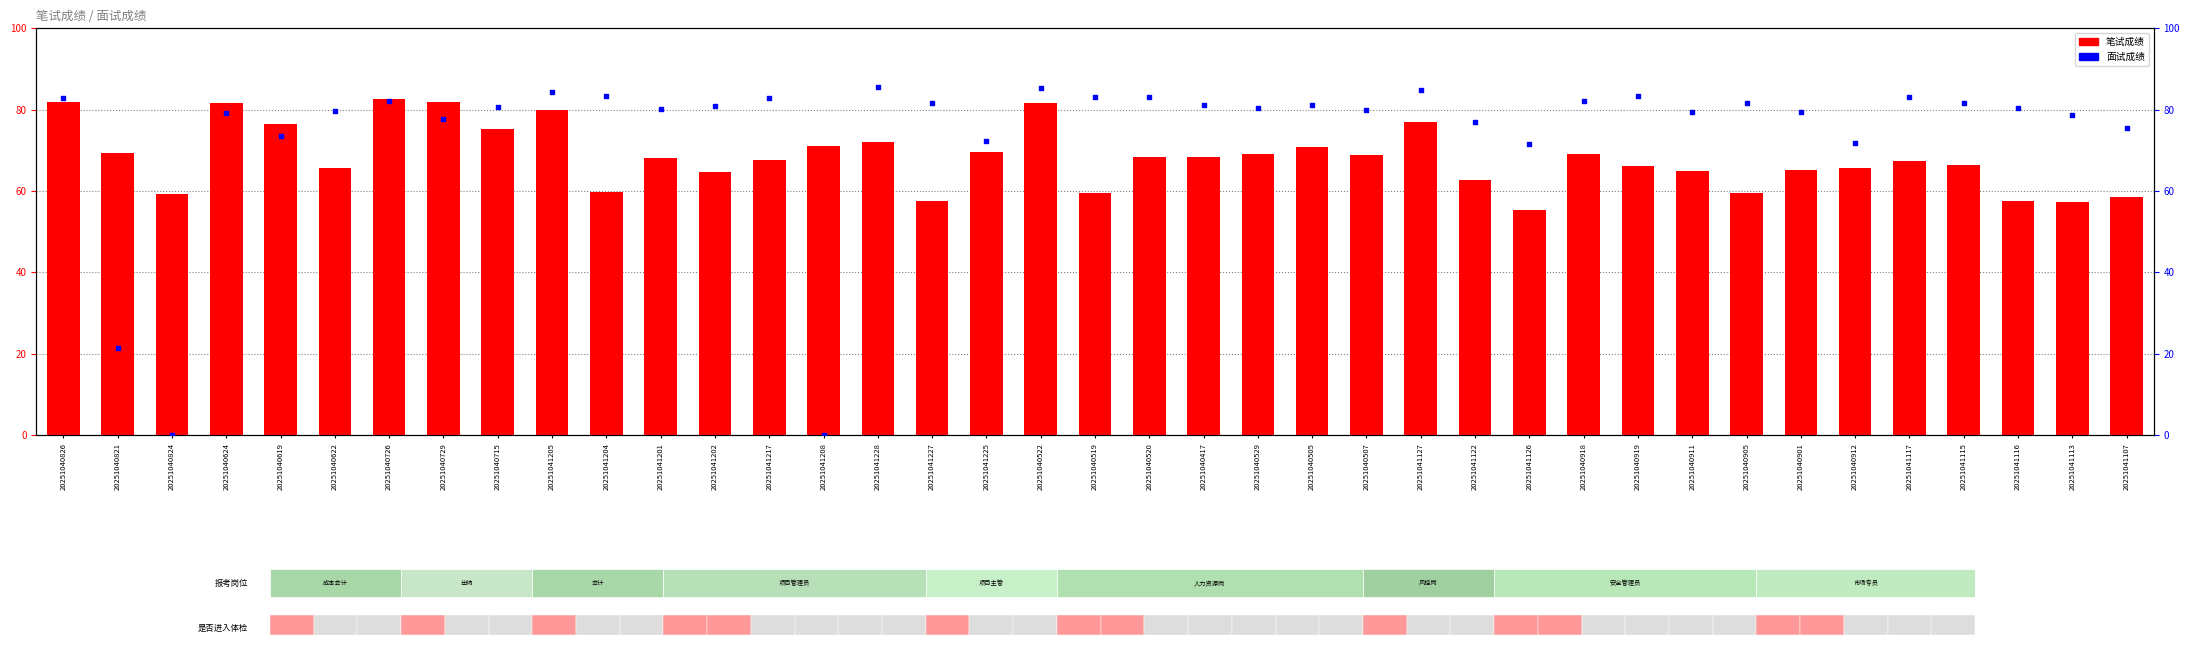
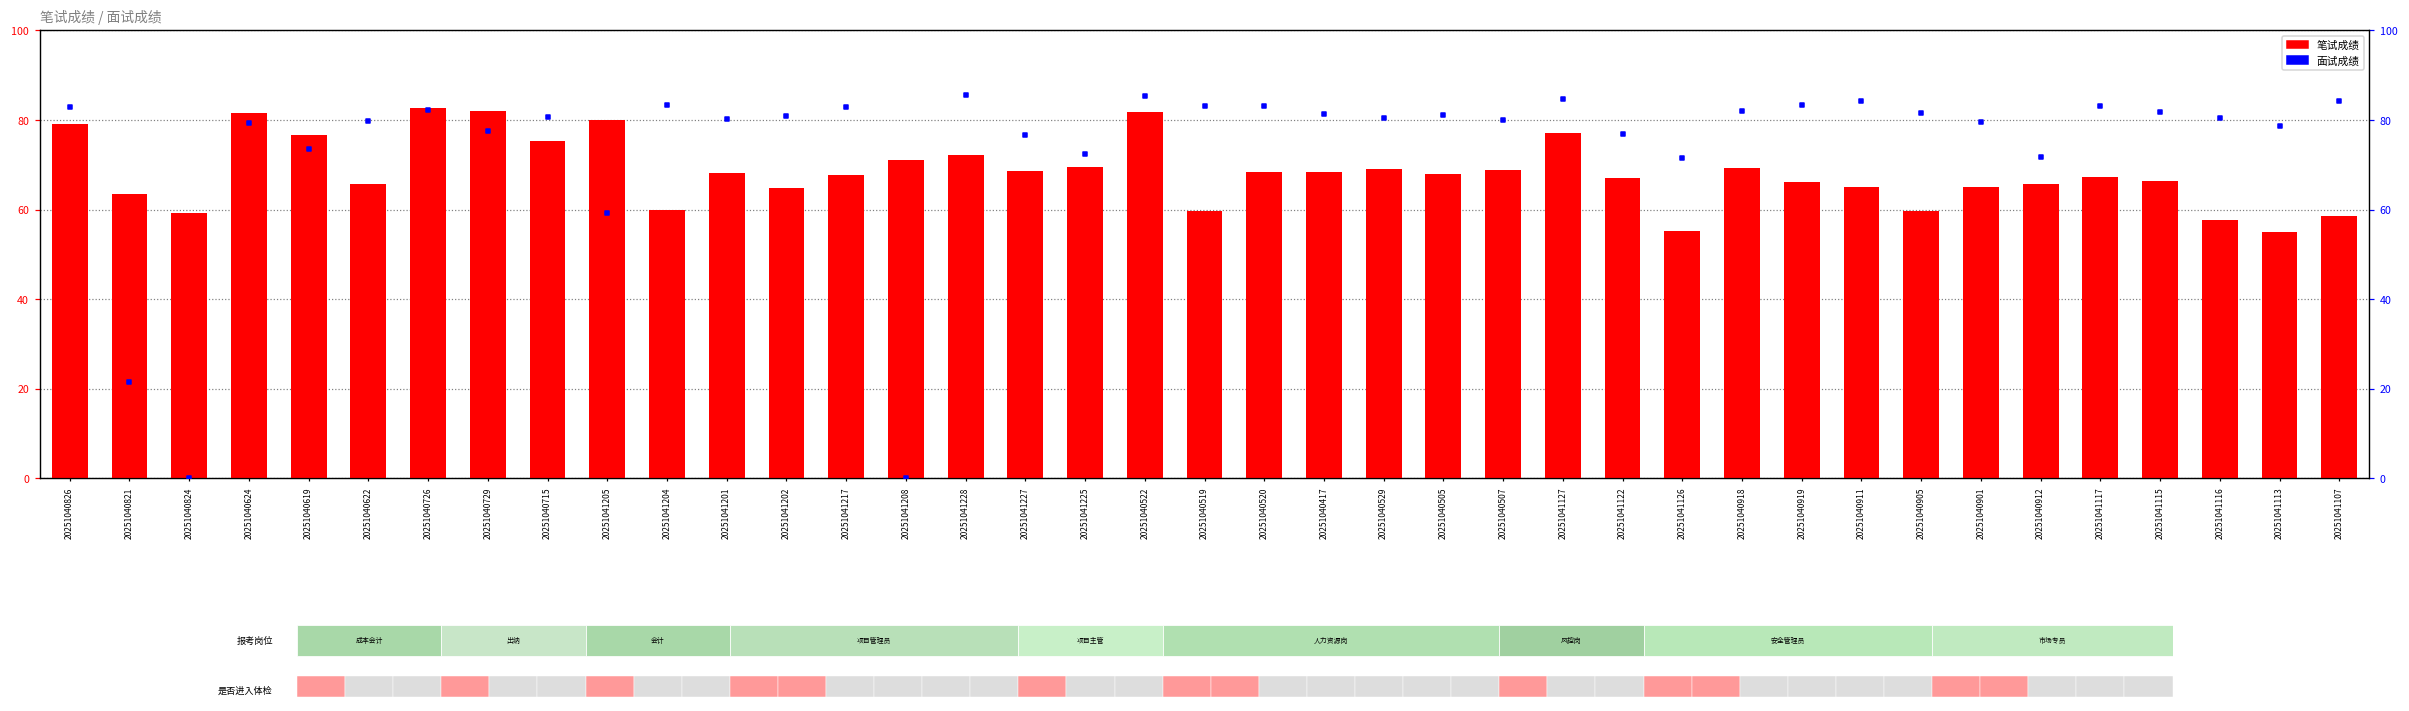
  {
    "笔试成绩": {
-     "20251040826": 82,
-     "20251040821": 69,
+     "20251040826": 79,
+     "20251040821": 64,
      "20251040824": 59,
      "20251040624": 82,
      "20251040619": 77,
      "20251040622": 66,
      "20251040726": 83,
      "20251040729": 82,
      "20251040715": 75,
      "20251041205": 80,
      "20251041204": 60,
      "20251041201": 68,
      "20251041202": 65,
      "20251041217": 68,
      "20251041208": 71,
      "20251041228": 72,
-     "20251041227": 58,
+     "20251041227": 69,
      "20251041225": 70,
      "20251040522": 82,
      "20251040519": 60,
      "20251040520": 68,
      "20251040417": 68,
      "20251040529": 69,
-     "20251040505": 71,
+     "20251040505": 68,
      "20251040507": 69,
      "20251041127": 77,
-     "20251041122": 63,
+     "20251041122": 67,
      "20251041126": 55,
      "20251040918": 69,
      "20251040919": 66,
      "20251040911": 65,
      "20251040905": 60,
      "20251040901": 65,
      "20251040912": 66,
      "20251041117": 67,
      "20251041115": 66,
      "20251041116": 58,
-     "20251041113": 57,
+     "20251041113": 55,
      "20251041107": 59
    },
    "面试成绩": {
-     "20251041205": 84,
-     "20251041227": 82,
-     "20251040911": 80,
-     "20251041107": 76
+     "20251041205": 59,
+     "20251041227": 77,
+     "20251040911": 84,
+     "20251041107": 84
    }
  }
